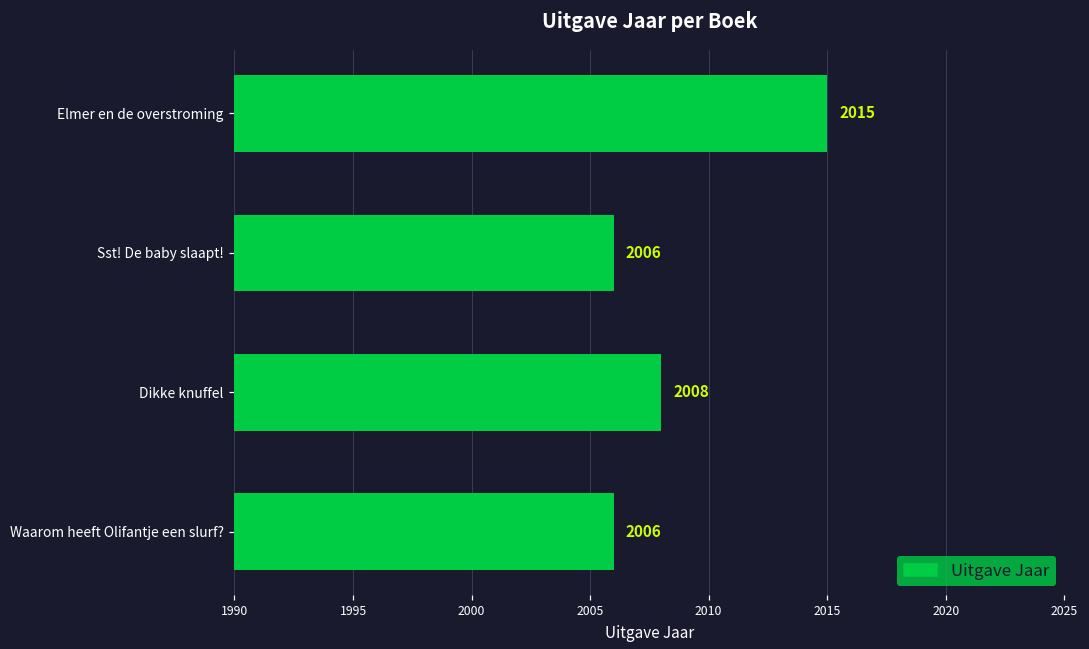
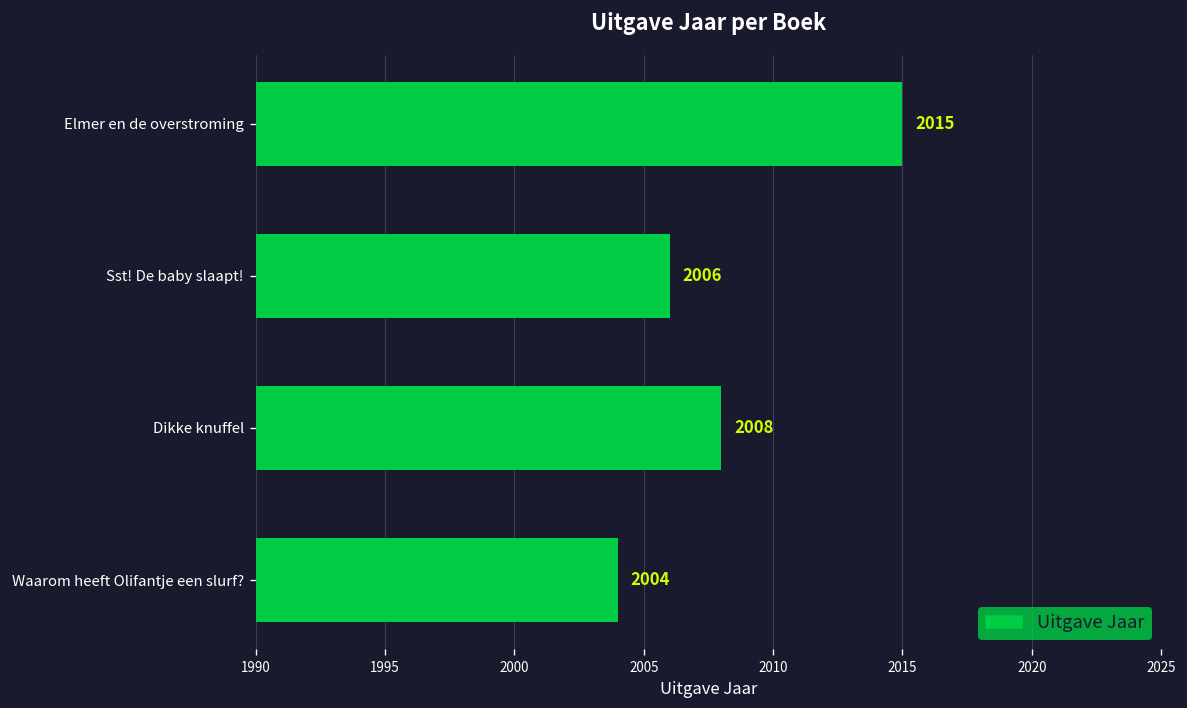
  {
    "Elmer en de overstroming": 2015,
    "Sst! De baby slaapt!": 2006,
    "Dikke knuffel": 2008,
-   "Waarom heeft Olifantje een slurf?": 2006
+   "Waarom heeft Olifantje een slurf?": 2004
  }
